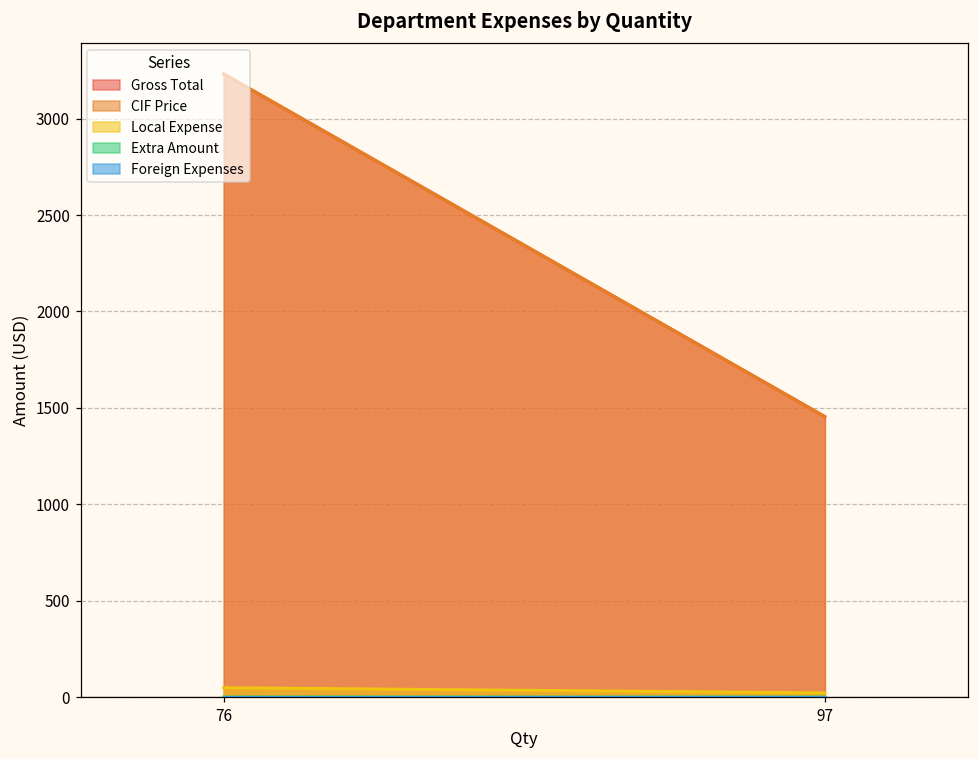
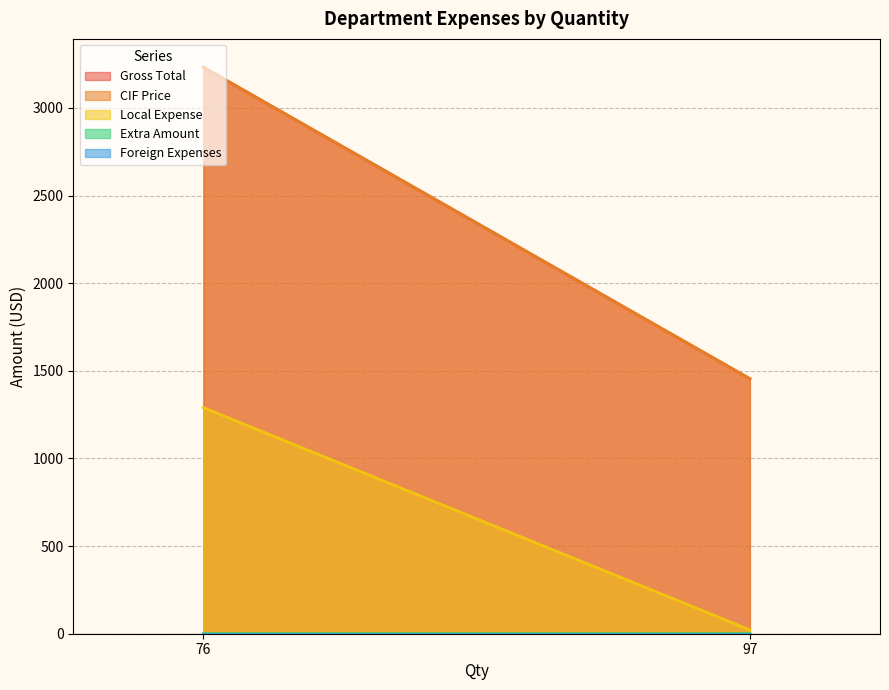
  {
    "CIF Price": {
      "97": 1450
    },
    "Local Expense": {
-     "76": 50,
+     "76": 1290,
      "97": 20
    },
    "Foreign Expenses": {
      "76": 0,
      "97": 0
    }
  }
